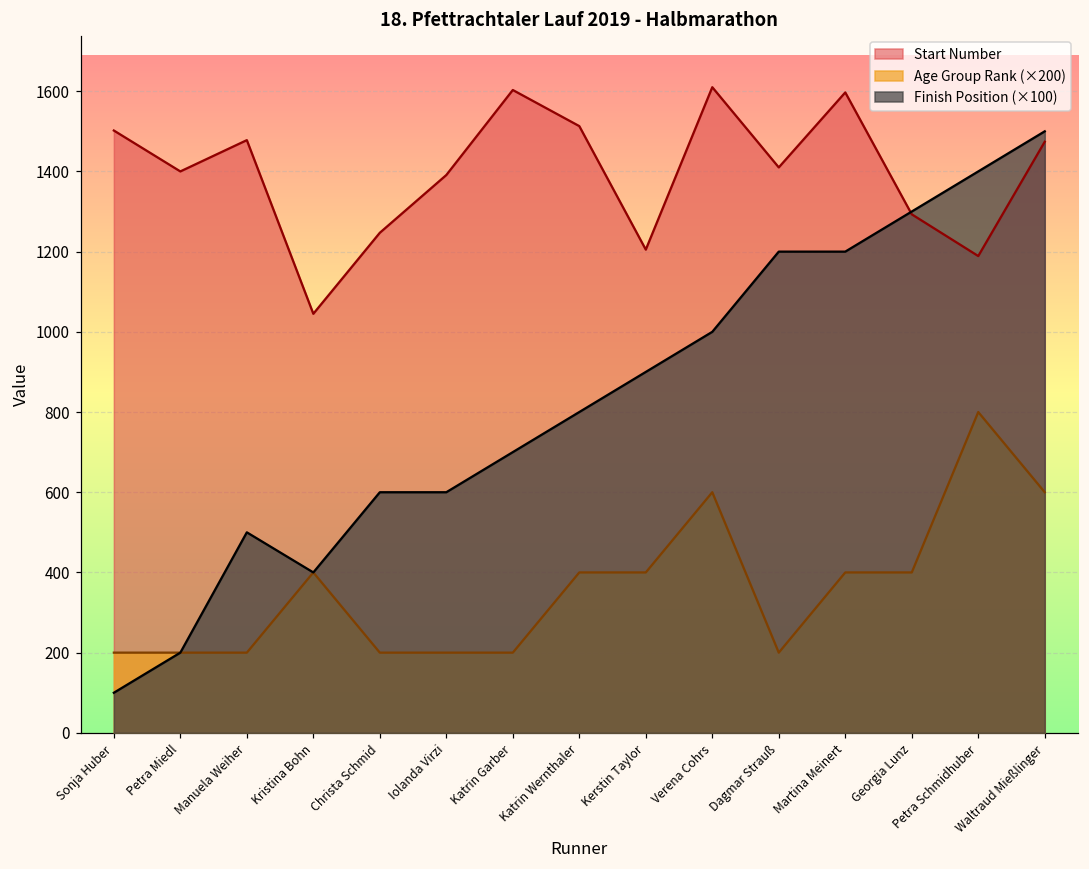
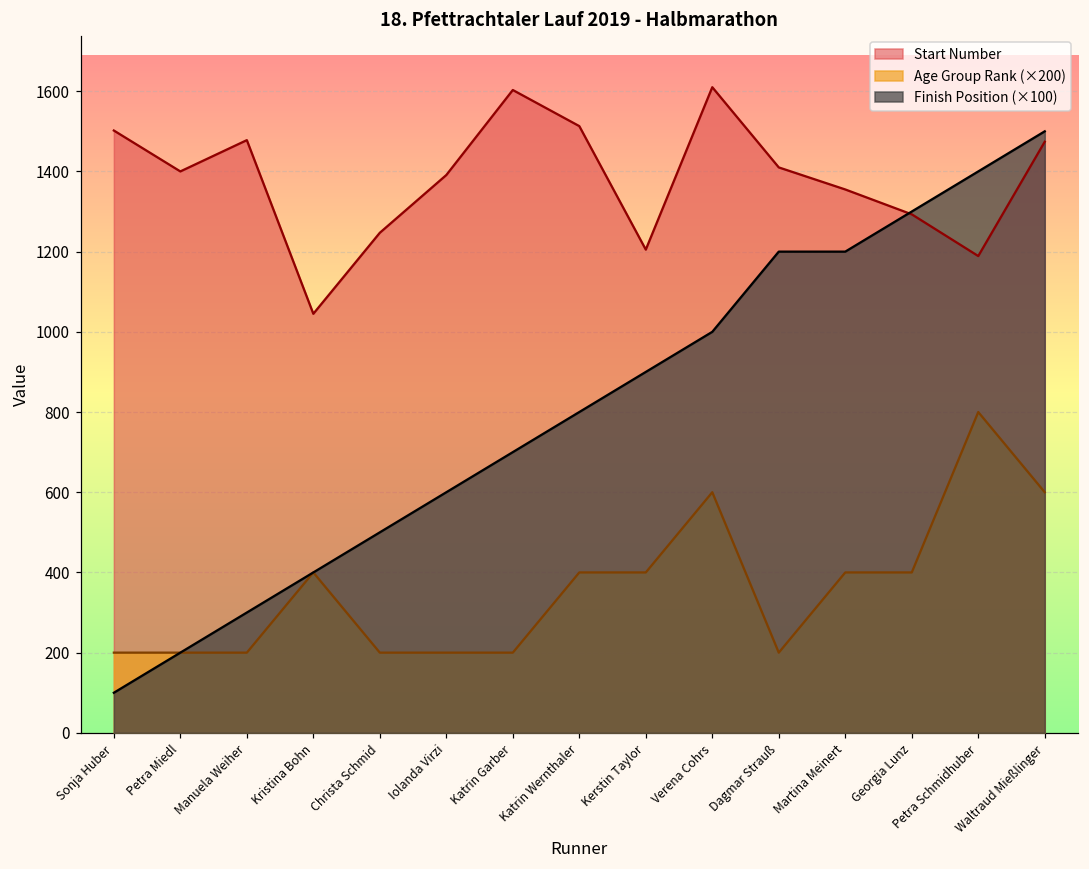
  {
    "Start Number": {
      "Sonja Huber": 1500,
      "Petra Miedl": 1400,
      "Manuela Weiher": 1480,
      "Kristina Bohn": 1050,
      "Christa Schmid": 1250,
      "Iolanda Virzi": 1390,
      "Katrin Garber": 1600,
      "Katrin Wernthaler": 1510,
      "Kerstin Taylor": 1210,
      "Verena Cohrs": 1610,
      "Dagmar Strauß": 1410,
-     "Martina Meinert": 1600,
+     "Martina Meinert": 1360,
      "Georgia Lunz": 1290,
      "Petra Schmidhuber": 1190,
      "Waltraud Mießlinger": 1470
    },
    "Age Group Rank (×200)": {
      "Sonja Huber": 200,
      "Manuela Weiher": 200,
      "Christa Schmid": 200,
      "Iolanda Virzi": 200,
      "Katrin Garber": 200,
      "Katrin Wernthaler": 400,
      "Kerstin Taylor": 400,
      "Verena Cohrs": 600,
      "Dagmar Strauß": 200,
      "Martina Meinert": 400,
      "Georgia Lunz": 400,
      "Petra Schmidhuber": 800,
      "Waltraud Mießlinger": 600
    },
    "Finish Position (×100)": {
      "Sonja Huber": 100,
-     "Manuela Weiher": 500,
-     "Christa Schmid": 600,
+     "Manuela Weiher": 300,
+     "Christa Schmid": 500,
      "Iolanda Virzi": 600,
      "Katrin Garber": 700,
      "Katrin Wernthaler": 800,
      "Kerstin Taylor": 900,
      "Verena Cohrs": 1000,
      "Dagmar Strauß": 1200,
      "Martina Meinert": 1200,
      "Georgia Lunz": 1300,
      "Petra Schmidhuber": 1400,
      "Waltraud Mießlinger": 1500
    }
  }
